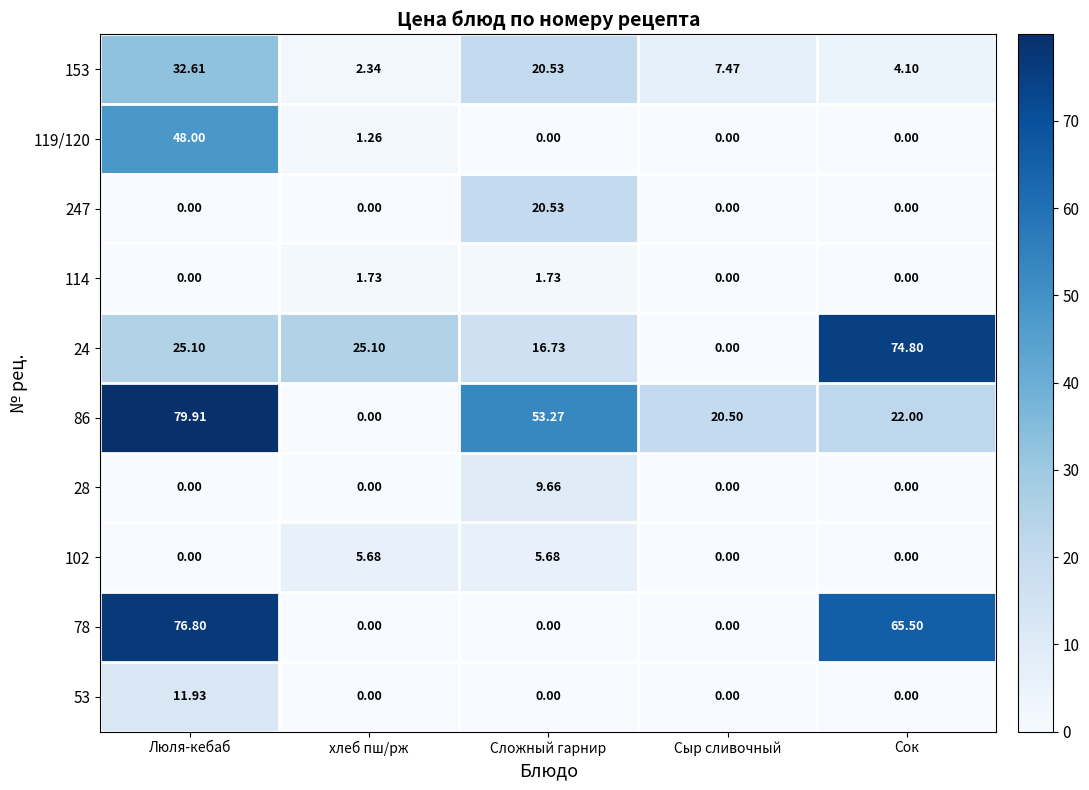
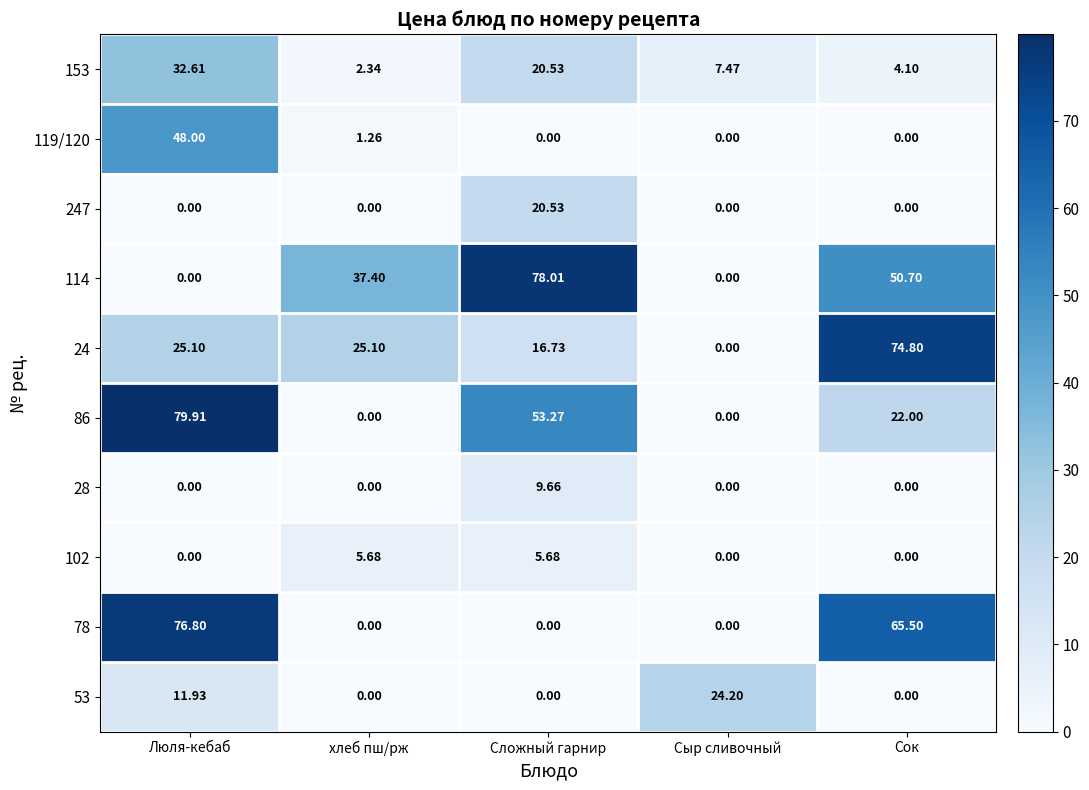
  {
    "153": {
      "Люля-кебаб": 32.61,
      "хлеб пш/рж": 2.34,
      "Сложный гарнир": 20.53,
      "Сыр сливочный": 7.47,
      "Сок": 4.10
    },
    "119/120": {
      "Люля-кебаб": 48.00,
      "хлеб пш/рж": 1.26,
      "Сложный гарнир": 0.00,
      "Сыр сливочный": 0.00,
      "Сок": 0.00
    },
    "247": {
      "Люля-кебаб": 0.00,
      "хлеб пш/рж": 0.00,
      "Сложный гарнир": 20.53,
      "Сыр сливочный": 0.00,
      "Сок": 0.00
    },
    "114": {
      "Люля-кебаб": 0.00,
-     "хлеб пш/рж": 1.73,
-     "Сложный гарнир": 1.73,
+     "хлеб пш/рж": 37.40,
+     "Сложный гарнир": 78.01,
      "Сыр сливочный": 0.00,
-     "Сок": 0.00
+     "Сок": 50.70
    },
    "24": {
      "Люля-кебаб": 25.10,
      "хлеб пш/рж": 25.10,
      "Сложный гарнир": 16.73,
      "Сыр сливочный": 0.00,
      "Сок": 74.80
    },
    "86": {
      "Люля-кебаб": 79.91,
      "хлеб пш/рж": 0.00,
      "Сложный гарнир": 53.27,
-     "Сыр сливочный": 20.50,
+     "Сыр сливочный": 0.00,
      "Сок": 22.00
    },
    "28": {
      "Люля-кебаб": 0.00,
      "хлеб пш/рж": 0.00,
      "Сложный гарнир": 9.66,
      "Сыр сливочный": 0.00,
      "Сок": 0.00
    },
    "102": {
      "Люля-кебаб": 0.00,
      "хлеб пш/рж": 5.68,
      "Сложный гарнир": 5.68,
      "Сыр сливочный": 0.00,
      "Сок": 0.00
    },
    "78": {
      "Люля-кебаб": 76.80,
      "хлеб пш/рж": 0.00,
      "Сложный гарнир": 0.00,
      "Сыр сливочный": 0.00,
      "Сок": 65.50
    },
    "53": {
      "Люля-кебаб": 11.93,
      "хлеб пш/рж": 0.00,
      "Сложный гарнир": 0.00,
-     "Сыр сливочный": 0.00,
+     "Сыр сливочный": 24.20,
      "Сок": 0.00
    }
  }
